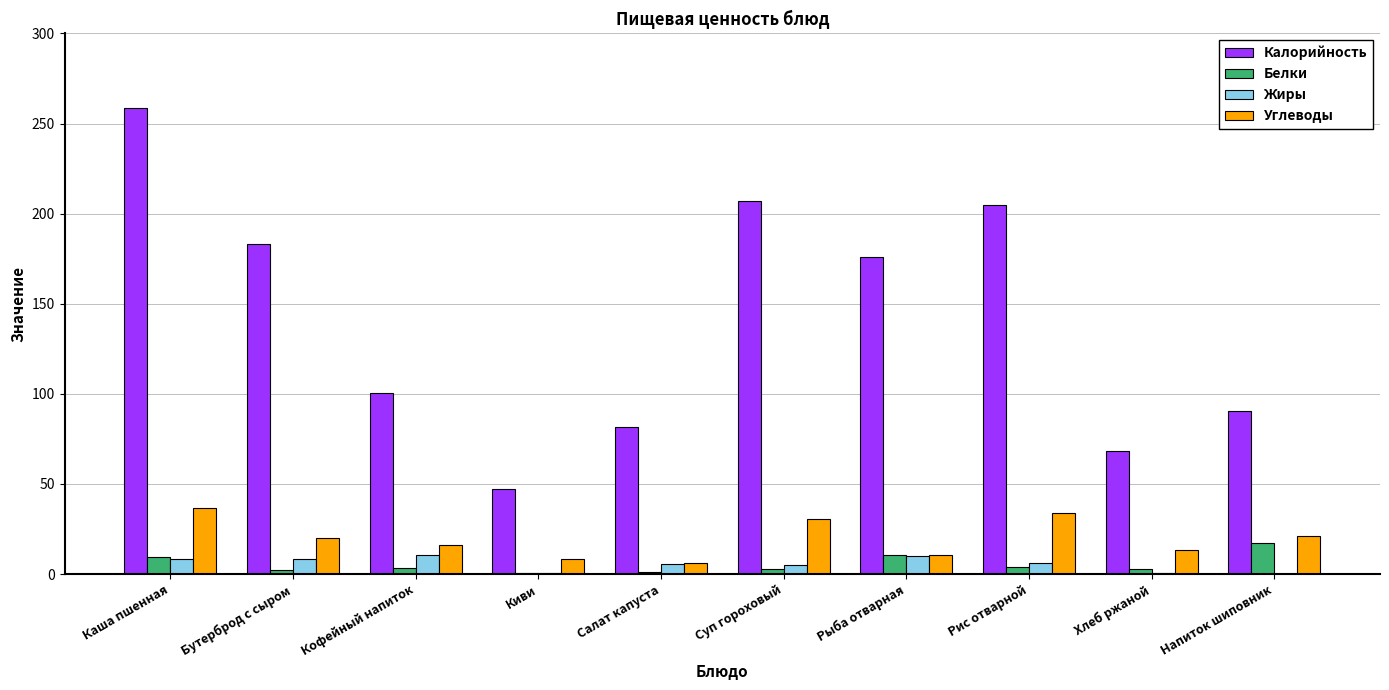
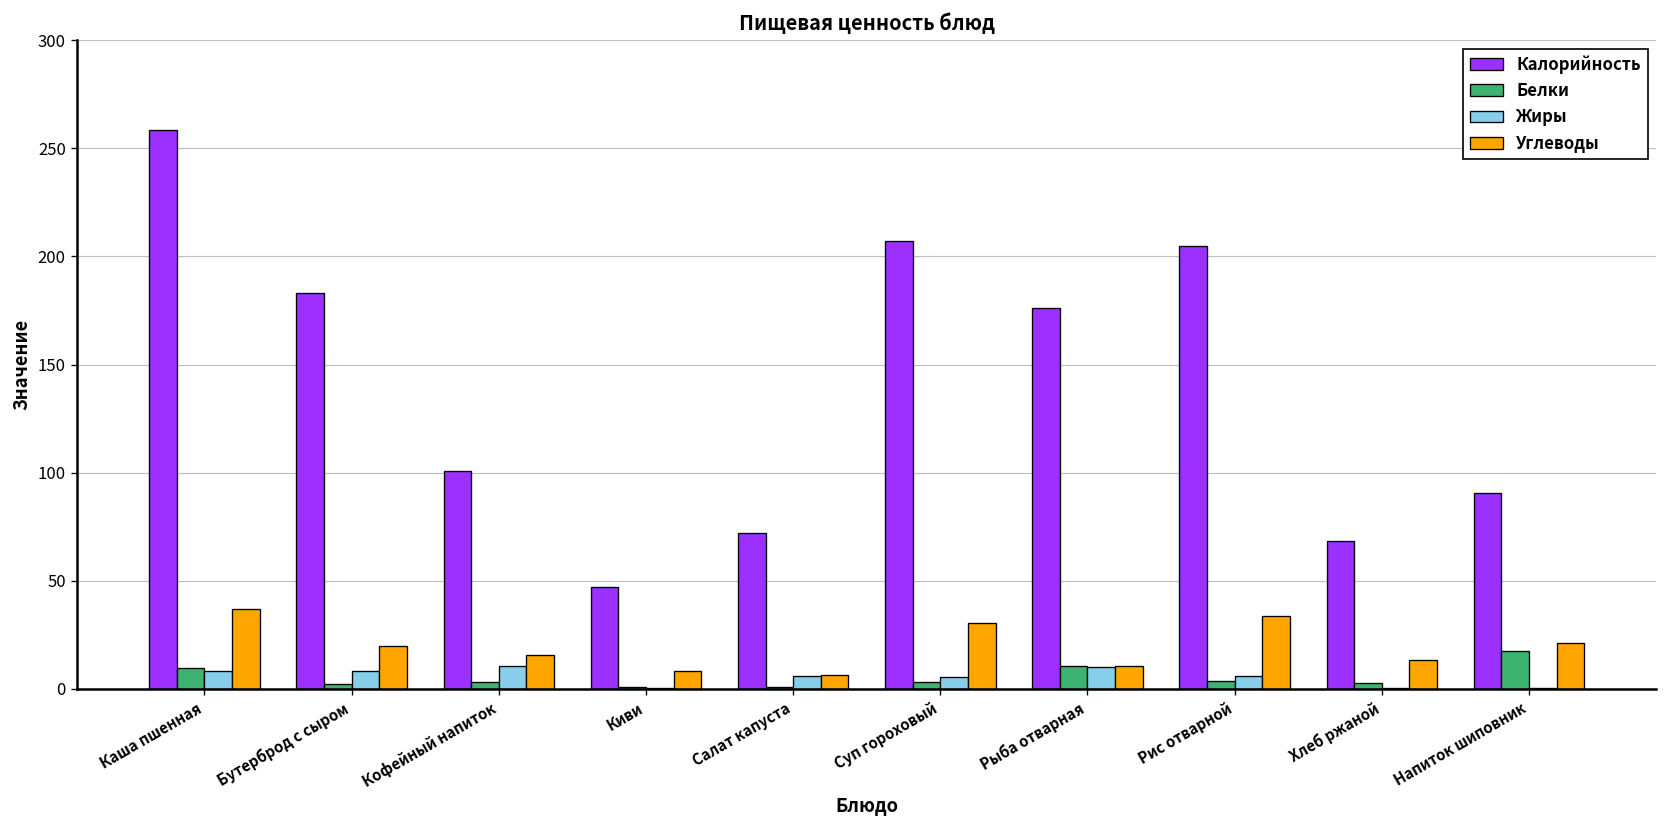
  {
    "Калорийность": {
      "Каша пшенная": 259,
      "Бутерброд с сыром": 183,
      "Кофейный напиток": 101,
      "Киви": 47,
-     "Салат капуста": 82,
+     "Салат капуста": 72,
      "Суп гороховый": 207,
      "Рыба отварная": 176,
      "Рис отварной": 205,
      "Хлеб ржаной": 68,
      "Напиток шиповник": 90
    },
    "Белки": {
      "Каша пшенная": 10,
      "Бутерброд с сыром": 2,
      "Кофейный напиток": 3,
      "Суп гороховый": 3,
      "Рыба отварная": 10,
      "Рис отварной": 4,
      "Хлеб ржаной": 3,
      "Напиток шиповник": 18
    },
    "Жиры": {
      "Каша пшенная": 8,
      "Бутерброд с сыром": 8,
      "Кофейный напиток": 11,
      "Салат капуста": 6,
      "Суп гороховый": 5,
      "Рыба отварная": 10,
      "Рис отварной": 6
    },
    "Углеводы": {
      "Каша пшенная": 37,
      "Бутерброд с сыром": 20,
      "Кофейный напиток": 16,
      "Киви": 8,
      "Салат капуста": 6,
      "Суп гороховый": 31,
      "Рыба отварная": 11,
      "Рис отварной": 34,
      "Хлеб ржаной": 13,
      "Напиток шиповник": 21
    }
  }
